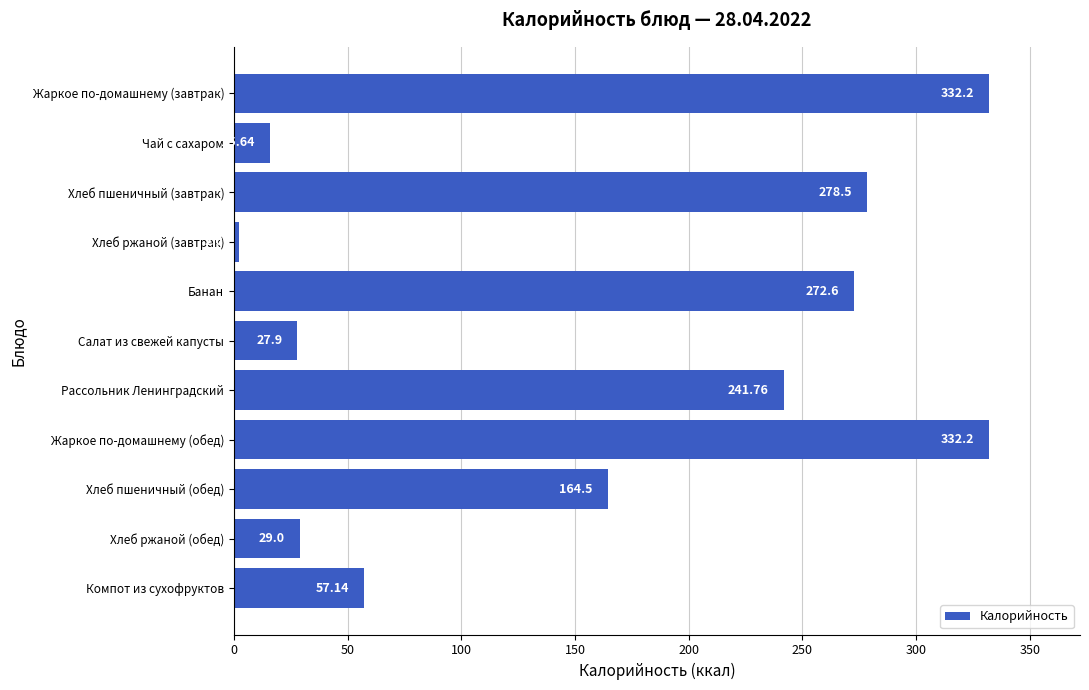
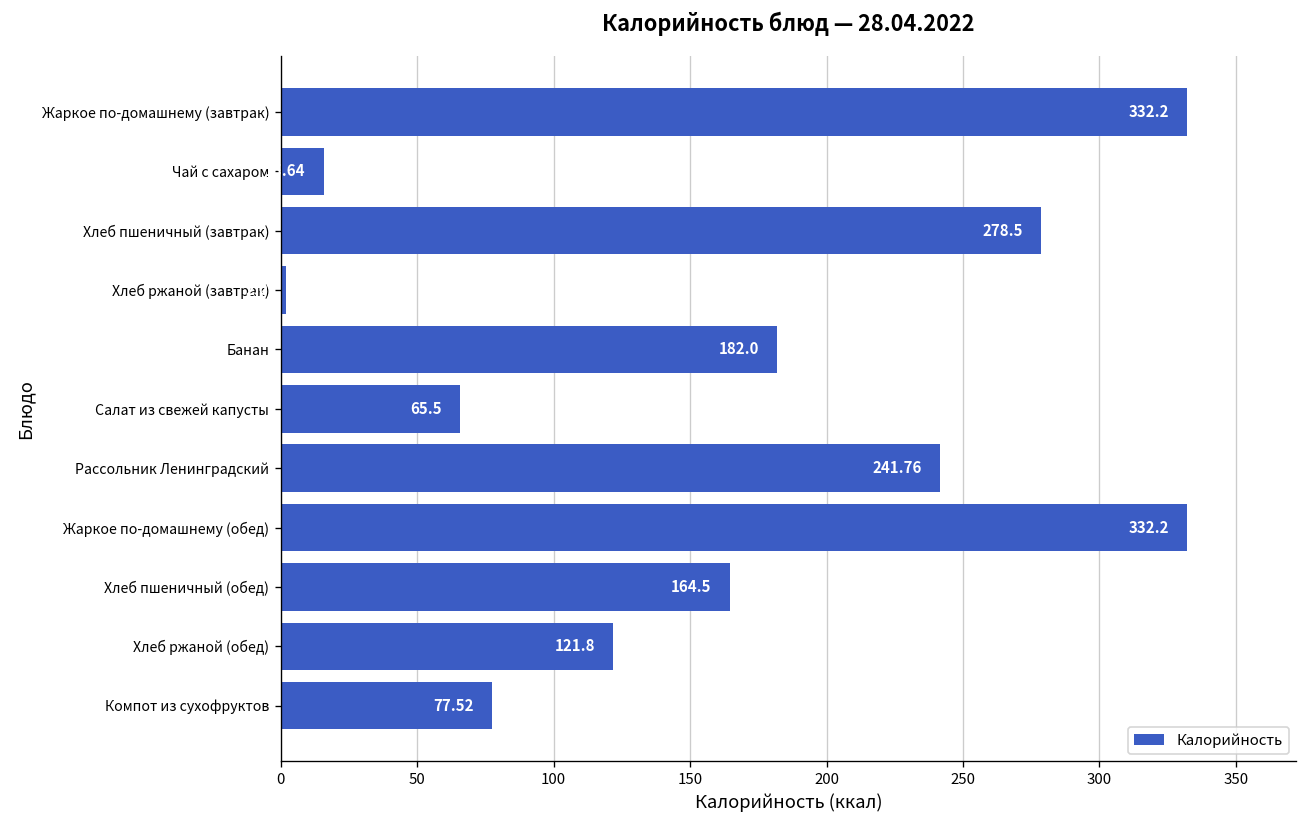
  {
    "Жаркое по-домашнему (завтрак)": 332.2,
    "Чай с сахаром": 15.64,
    "Хлеб пшеничный (завтрак)": 278.5,
-   "Банан": 272.6,
-   "Салат из свежей капусты": 27.9,
+   "Банан": 182.0,
+   "Салат из свежей капусты": 65.5,
    "Рассольник Ленинградский": 241.76,
    "Жаркое по-домашнему (обед)": 332.2,
    "Хлеб пшеничный (обед)": 164.5,
-   "Хлеб ржаной (обед)": 29.0,
-   "Компот из сухофруктов": 57.14
+   "Хлеб ржаной (обед)": 121.8,
+   "Компот из сухофруктов": 77.52
  }
